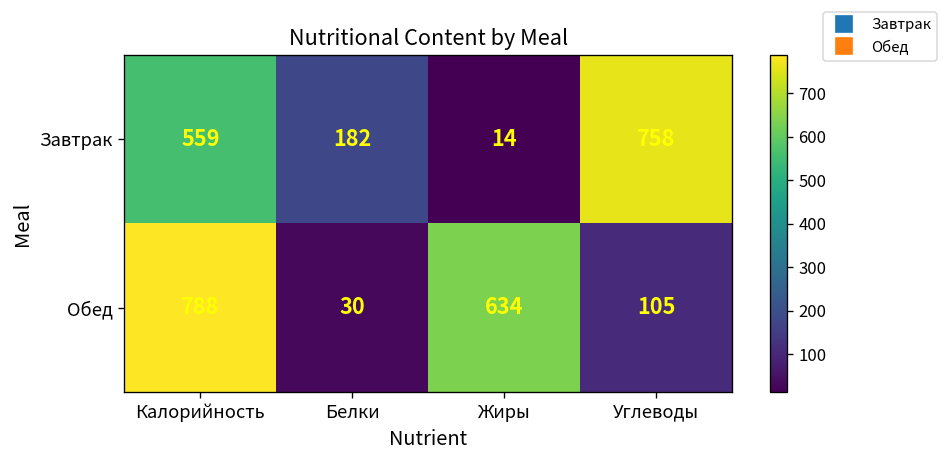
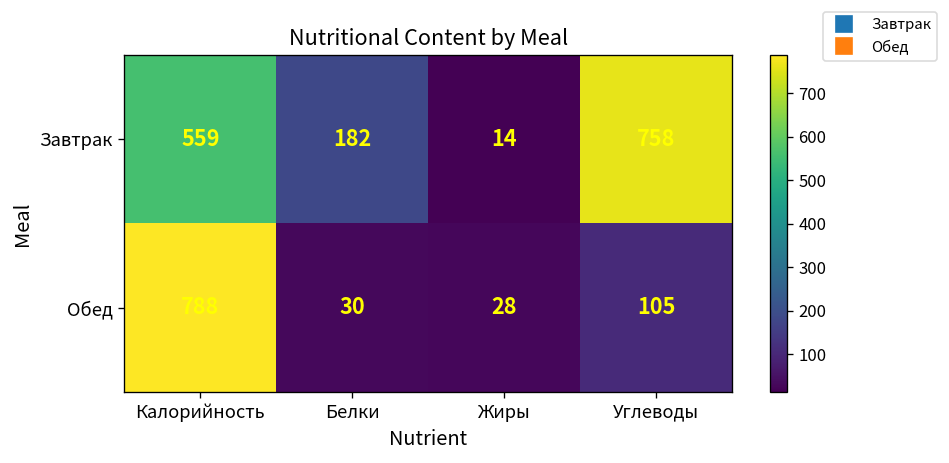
  {
    "Завтрак": {
      "Калорийность": 559,
      "Белки": 182,
      "Жиры": 14
    },
    "Обед": {
      "Белки": 30,
-     "Жиры": 634,
+     "Жиры": 28,
      "Углеводы": 105
    }
  }
